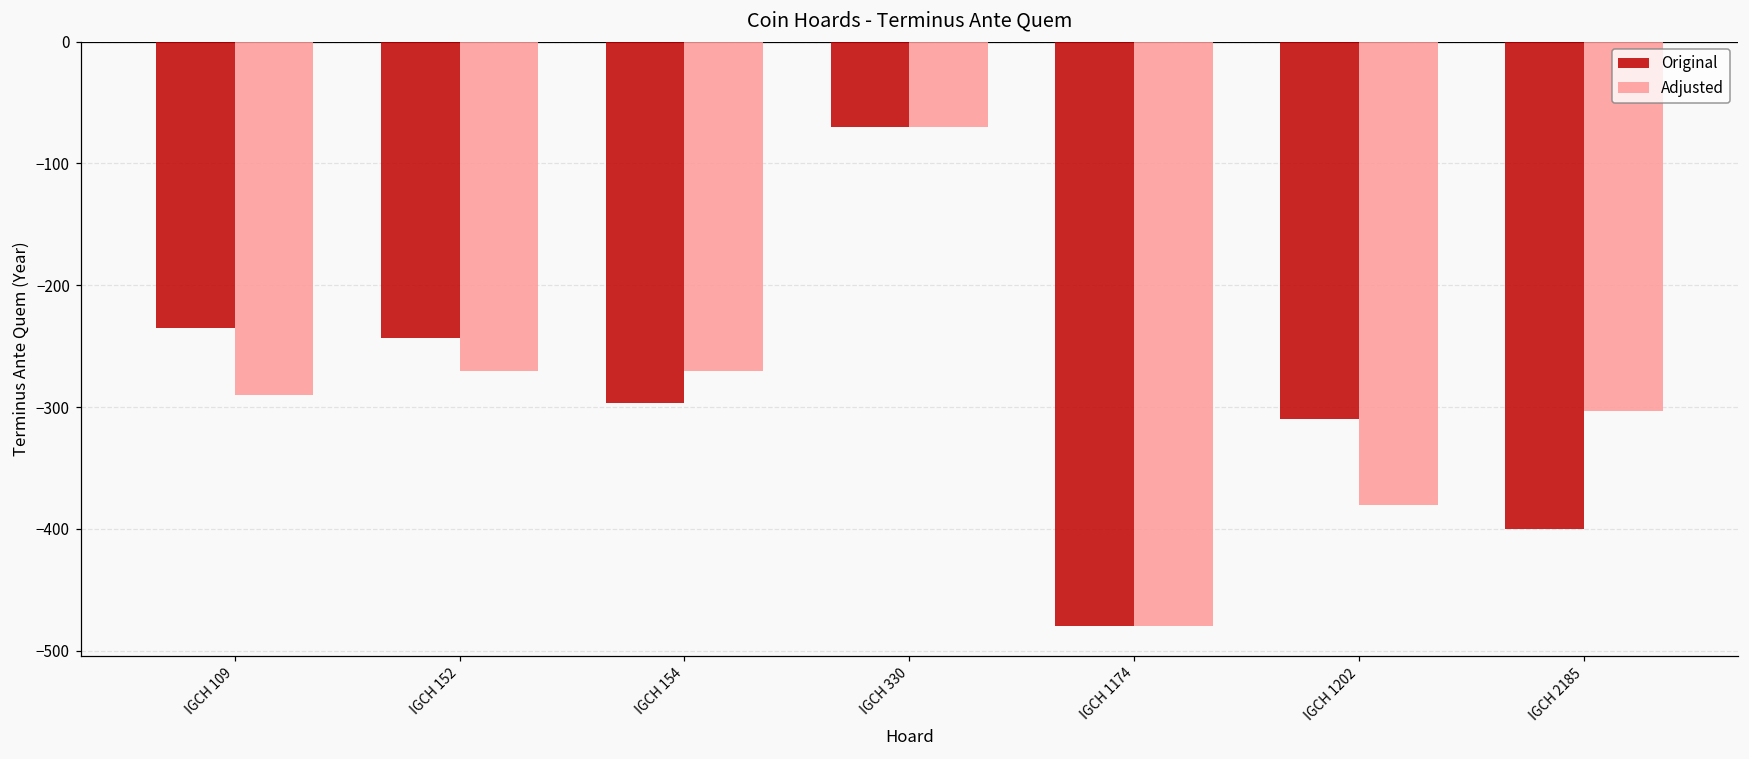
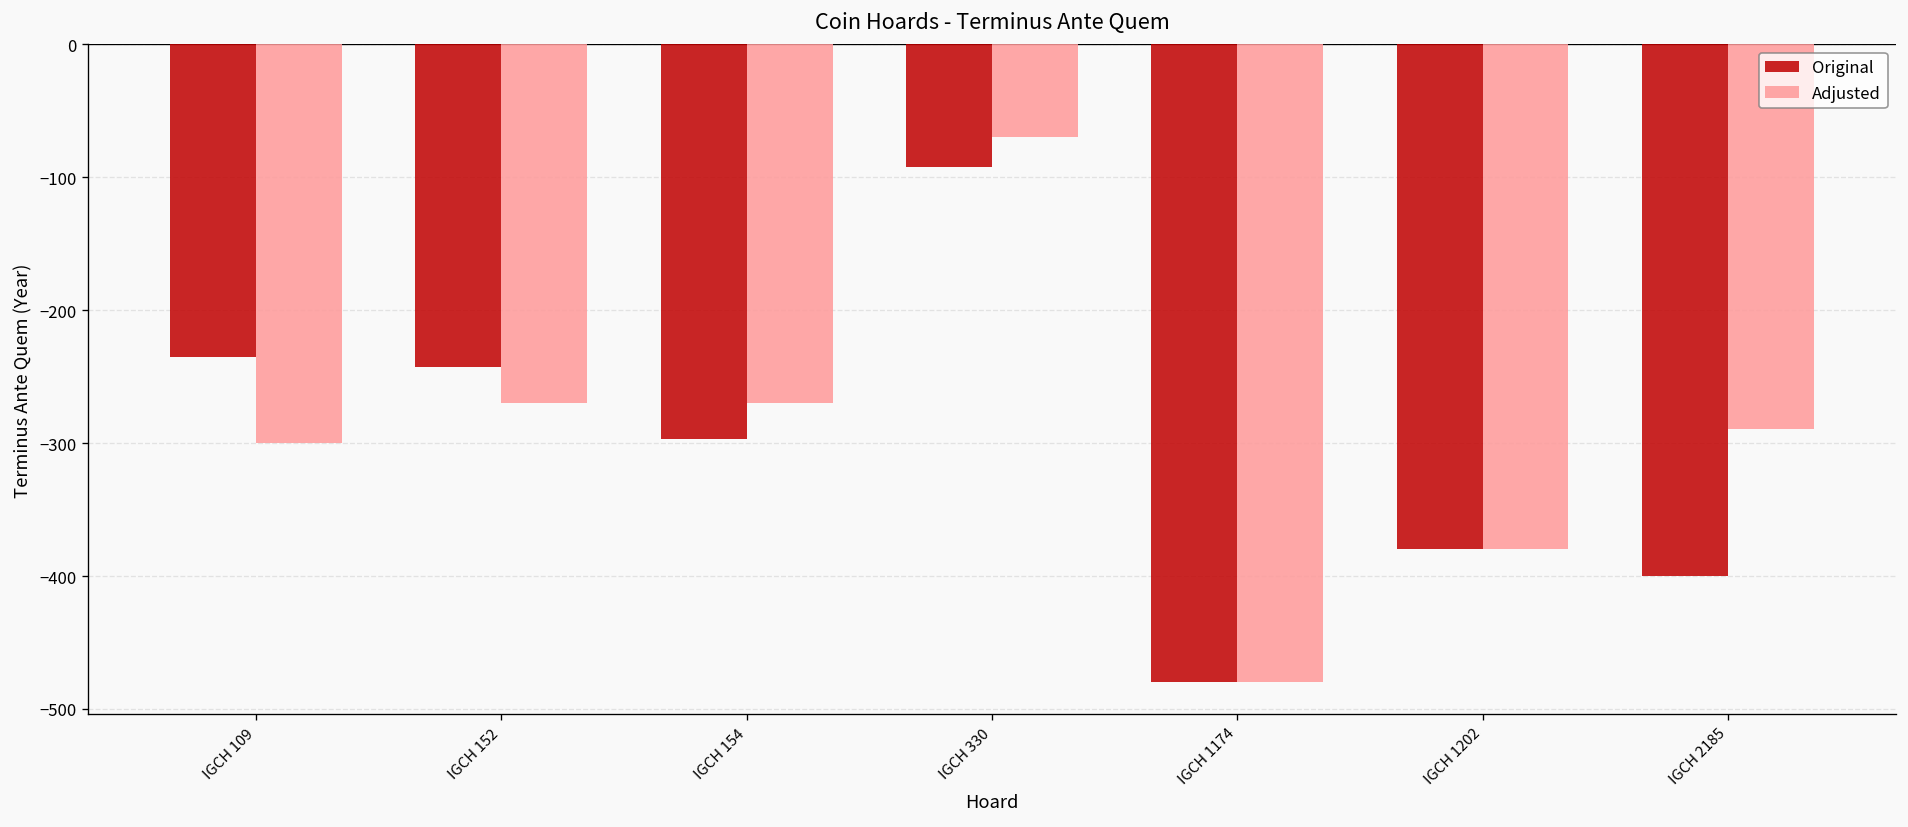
  {
    "Original": {
      "IGCH 109": -235,
      "IGCH 152": -243,
      "IGCH 154": -297,
-     "IGCH 330": -70,
+     "IGCH 330": -92,
      "IGCH 1174": -480,
-     "IGCH 1202": -310,
+     "IGCH 1202": -380,
      "IGCH 2185": -400
    },
    "Adjusted": {
-     "IGCH 109": -290,
+     "IGCH 109": -300,
      "IGCH 152": -270,
      "IGCH 154": -270,
      "IGCH 330": -70,
      "IGCH 1174": -480,
      "IGCH 1202": -380,
-     "IGCH 2185": -303
+     "IGCH 2185": -289
    }
  }
